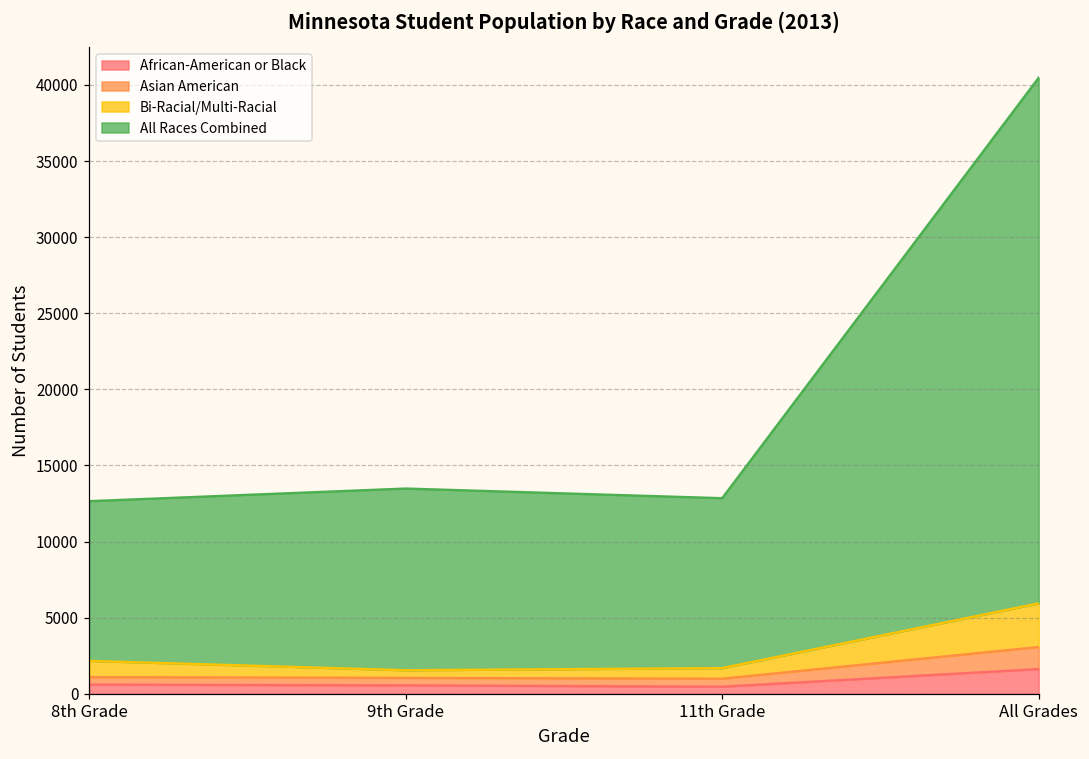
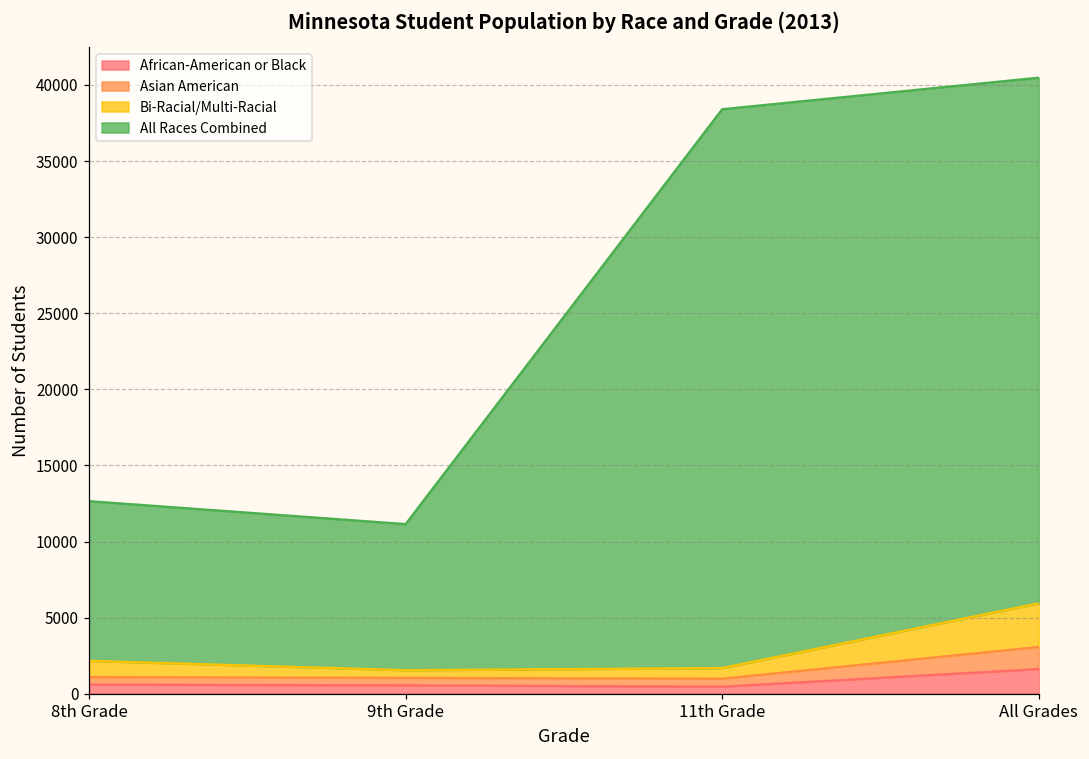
  {
    "Bi-Racial/Multi-Racial": {
      "8th Grade": 1100,
      "9th Grade": 500,
      "11th Grade": 700,
      "All Grades": 2900
    },
    "All Races Combined": {
      "8th Grade": 10500,
-     "9th Grade": 11900,
-     "11th Grade": 11200,
+     "9th Grade": 9600,
+     "11th Grade": 36700,
      "All Grades": 34500
    }
  }
